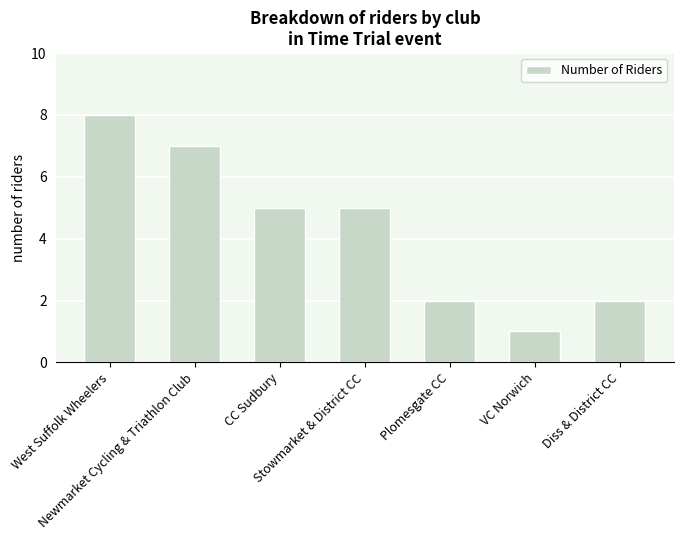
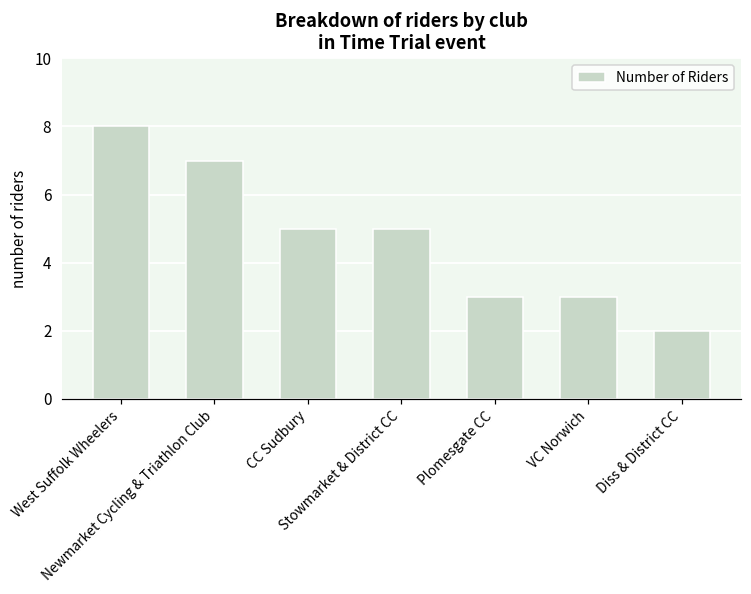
  {
    "West Suffolk Wheelers": 8,
    "Newmarket Cycling & Triathlon Club": 7,
    "CC Sudbury": 5,
    "Stowmarket & District CC": 5,
-   "Plomesgate CC": 2,
-   "VC Norwich": 1,
+   "Plomesgate CC": 3,
+   "VC Norwich": 3,
    "Diss & District CC": 2
  }
